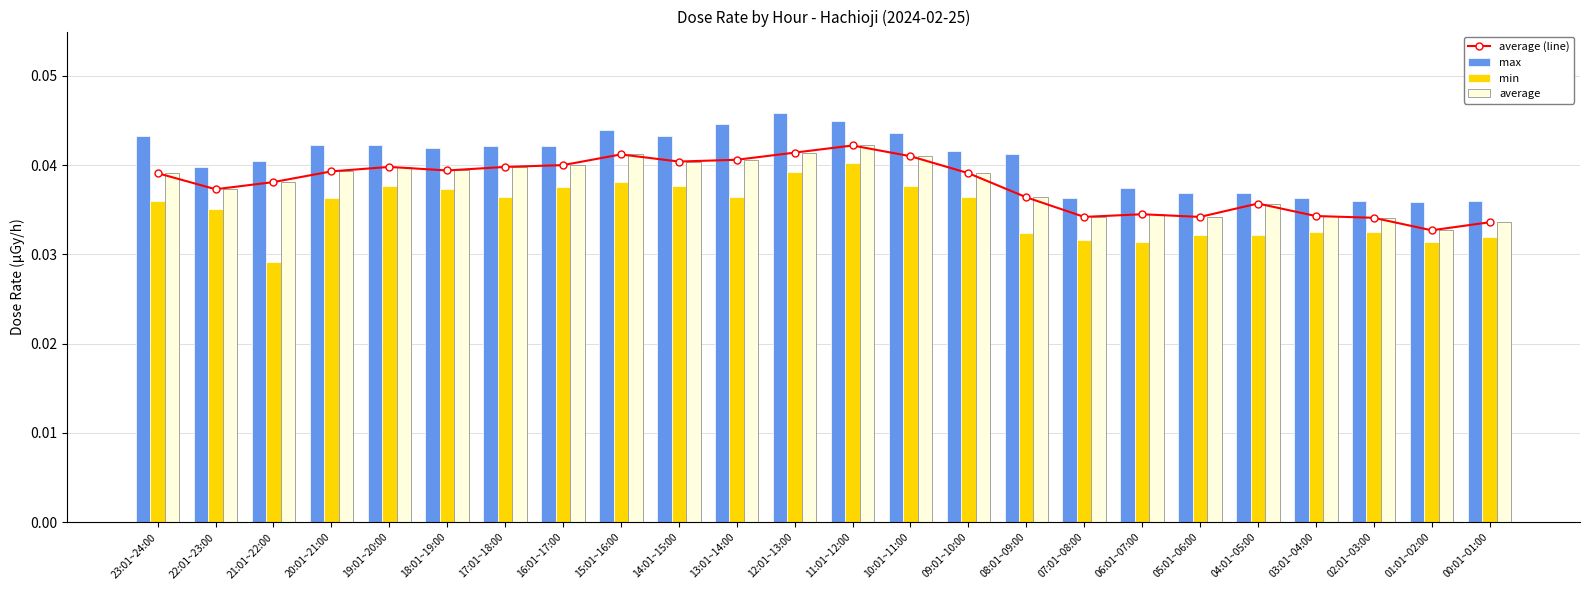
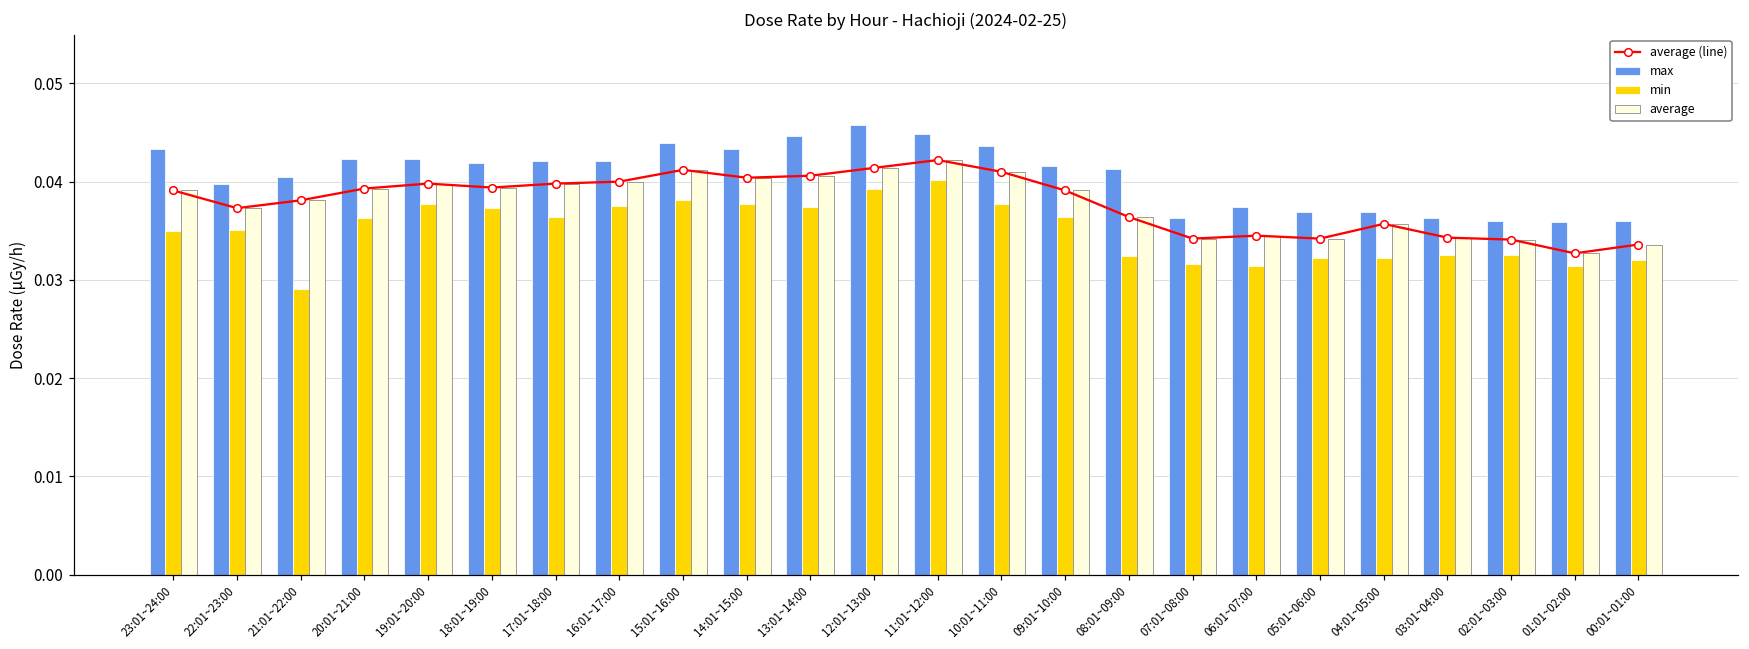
  {
    "max": {
      "23:01~24:00": 0.043,
      "22:01~23:00": 0.040,
      "21:01~22:00": 0.041,
      "20:01~21:00": 0.042,
      "19:01~20:00": 0.042,
      "18:01~19:00": 0.042,
      "17:01~18:00": 0.042,
      "16:01~17:00": 0.042,
      "15:01~16:00": 0.044,
      "14:01~15:00": 0.043,
      "13:01~14:00": 0.045,
      "12:01~13:00": 0.046,
      "11:01~12:00": 0.045,
      "10:01~11:00": 0.044,
      "09:01~10:00": 0.042,
      "08:01~09:00": 0.041,
      "07:01~08:00": 0.036,
      "06:01~07:00": 0.037,
      "05:01~06:00": 0.037,
      "04:01~05:00": 0.037,
      "03:01~04:00": 0.036,
      "02:01~03:00": 0.036,
      "01:01~02:00": 0.036,
      "00:01~01:00": 0.036
    },
    "average (line)": {
      "23:01~24:00": 0.039,
      "22:01~23:00": 0.037,
      "21:01~22:00": 0.038,
      "20:01~21:00": 0.039,
      "19:01~20:00": 0.040,
      "18:01~19:00": 0.039,
      "17:01~18:00": 0.040,
      "16:01~17:00": 0.040,
      "15:01~16:00": 0.041,
      "14:01~15:00": 0.040,
      "13:01~14:00": 0.041,
      "12:01~13:00": 0.041,
      "11:01~12:00": 0.042,
      "10:01~11:00": 0.041,
      "09:01~10:00": 0.039,
      "08:01~09:00": 0.036,
      "07:01~08:00": 0.034,
      "06:01~07:00": 0.035,
      "05:01~06:00": 0.034,
      "04:01~05:00": 0.036,
      "03:01~04:00": 0.034,
      "02:01~03:00": 0.034,
      "01:01~02:00": 0.033,
      "00:01~01:00": 0.034
    },
    "min": {
-     "23:01~24:00": 0.036,
+     "23:01~24:00": 0.035,
      "22:01~23:00": 0.035,
      "21:01~22:00": 0.029,
      "20:01~21:00": 0.036,
      "19:01~20:00": 0.038,
      "18:01~19:00": 0.037,
      "17:01~18:00": 0.036,
      "16:01~17:00": 0.038,
      "15:01~16:00": 0.038,
      "14:01~15:00": 0.038,
-     "13:01~14:00": 0.036,
+     "13:01~14:00": 0.037,
      "12:01~13:00": 0.039,
      "11:01~12:00": 0.040,
      "10:01~11:00": 0.038,
      "09:01~10:00": 0.036,
      "08:01~09:00": 0.032,
      "07:01~08:00": 0.032,
      "06:01~07:00": 0.031,
      "05:01~06:00": 0.032,
      "04:01~05:00": 0.032,
      "03:01~04:00": 0.033,
      "02:01~03:00": 0.033,
      "01:01~02:00": 0.031,
      "00:01~01:00": 0.032
    },
    "average": {
      "23:01~24:00": 0.039,
      "22:01~23:00": 0.037,
      "21:01~22:00": 0.038,
      "20:01~21:00": 0.039,
      "19:01~20:00": 0.040,
      "18:01~19:00": 0.039,
      "17:01~18:00": 0.040,
      "16:01~17:00": 0.040,
      "15:01~16:00": 0.041,
      "14:01~15:00": 0.040,
      "13:01~14:00": 0.041,
      "12:01~13:00": 0.041,
      "11:01~12:00": 0.042,
      "10:01~11:00": 0.041,
      "09:01~10:00": 0.039,
      "08:01~09:00": 0.036,
      "07:01~08:00": 0.034,
      "06:01~07:00": 0.035,
      "05:01~06:00": 0.034,
      "04:01~05:00": 0.036,
      "03:01~04:00": 0.034,
      "02:01~03:00": 0.034,
      "01:01~02:00": 0.033,
      "00:01~01:00": 0.034
    }
  }
